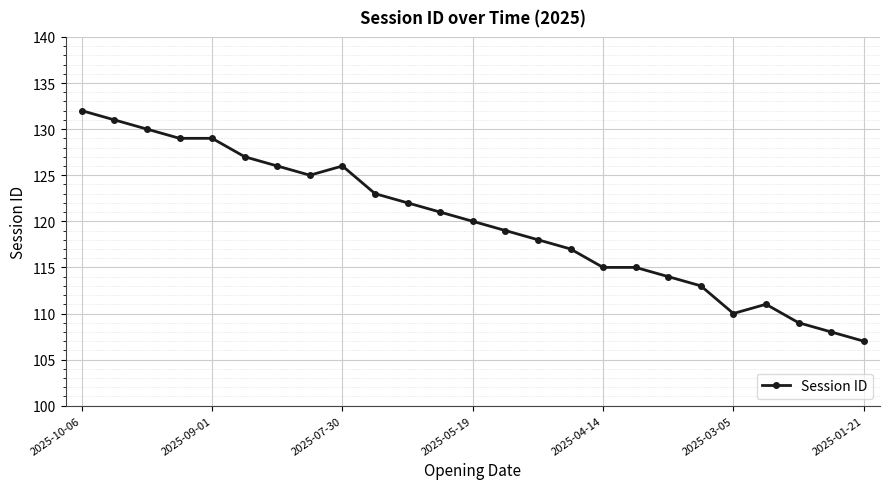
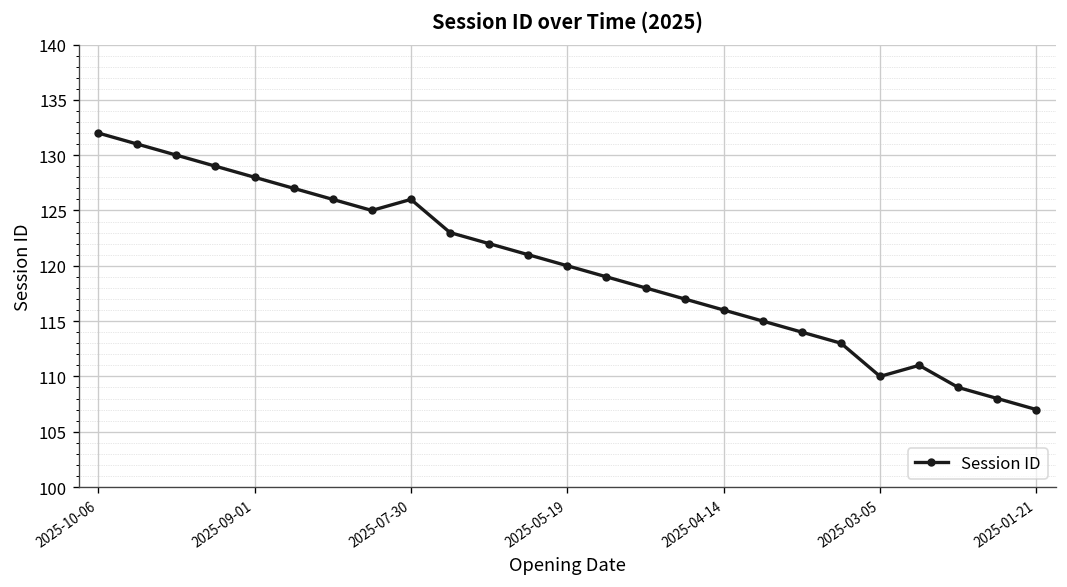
  {
    "2025-10-06": 132,
-   "2025-09-01": 129,
+   "2025-09-01": 128,
    "2025-07-30": 126,
    "2025-05-19": 120,
-   "2025-04-14": 115,
+   "2025-04-14": 116,
    "2025-03-05": 110,
    "2025-01-21": 107
  }
